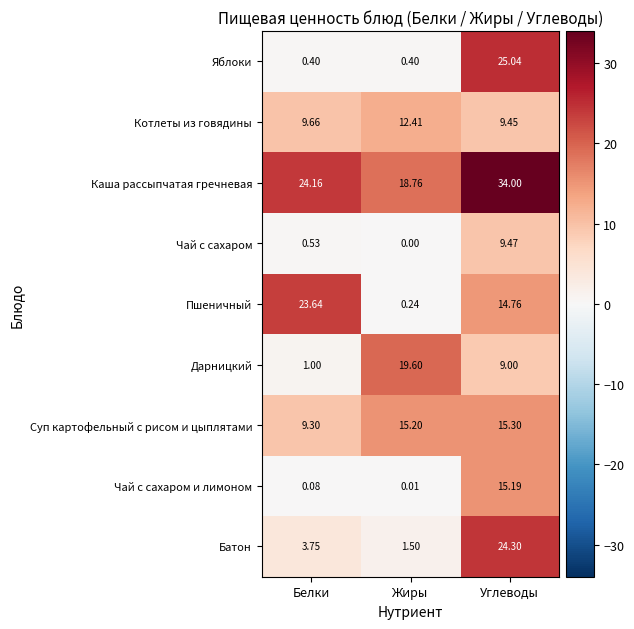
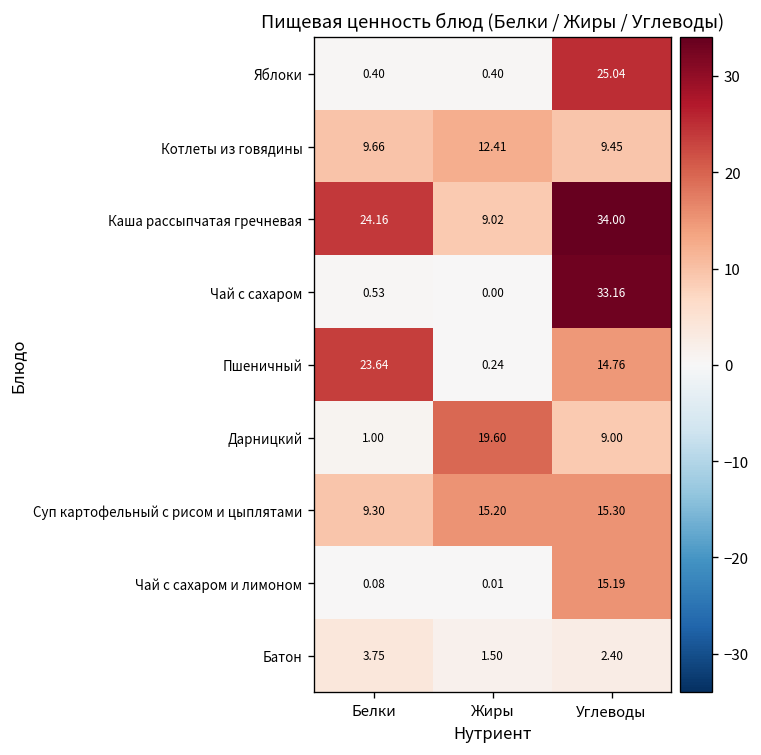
  {
    "Яблоки": {
      "Белки": 0.40,
      "Жиры": 0.40,
      "Углеводы": 25.04
    },
    "Котлеты из говядины": {
      "Белки": 9.66,
      "Жиры": 12.41,
      "Углеводы": 9.45
    },
    "Каша рассыпчатая гречневая": {
      "Белки": 24.16,
-     "Жиры": 18.76,
+     "Жиры": 9.02,
      "Углеводы": 34.00
    },
    "Чай с сахаром": {
      "Белки": 0.53,
      "Жиры": 0.00,
-     "Углеводы": 9.47
+     "Углеводы": 33.16
    },
    "Пшеничный": {
      "Белки": 23.64,
      "Жиры": 0.24,
      "Углеводы": 14.76
    },
    "Дарницкий": {
      "Белки": 1.00,
      "Жиры": 19.60,
      "Углеводы": 9.00
    },
    "Суп картофельный с рисом и цыплятами": {
      "Белки": 9.30,
      "Жиры": 15.20,
      "Углеводы": 15.30
    },
    "Чай с сахаром и лимоном": {
      "Белки": 0.08,
      "Жиры": 0.01,
      "Углеводы": 15.19
    },
    "Батон": {
      "Белки": 3.75,
      "Жиры": 1.50,
-     "Углеводы": 24.30
+     "Углеводы": 2.40
    }
  }
